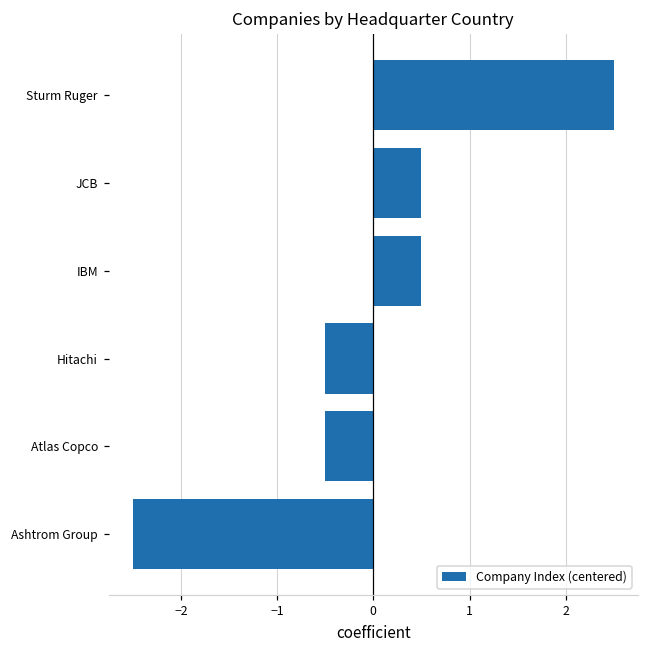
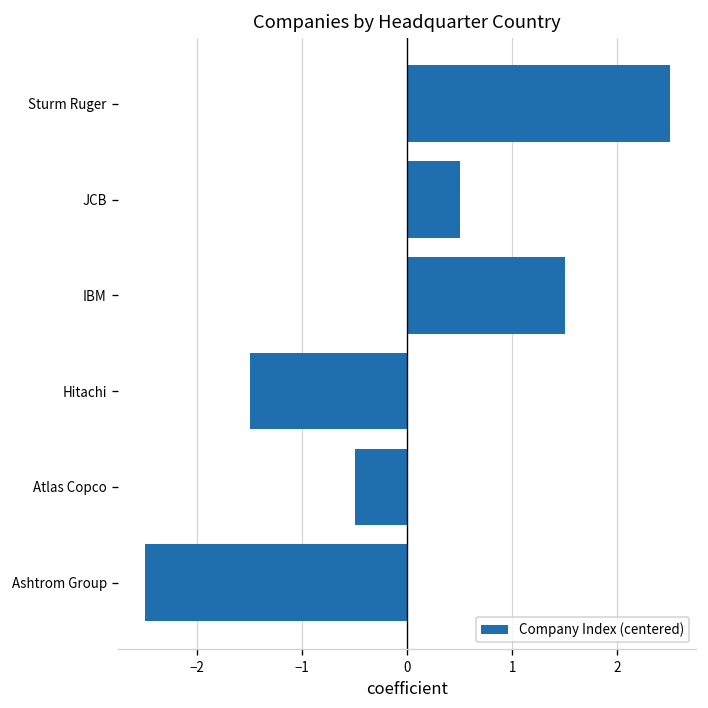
  {
    "Sturm Ruger": 2.5,
    "JCB": 0.5,
-   "IBM": 0.5,
-   "Hitachi": -0.5,
+   "IBM": 1.5,
+   "Hitachi": -1.5,
    "Atlas Copco": -0.5,
    "Ashtrom Group": -2.5
  }
